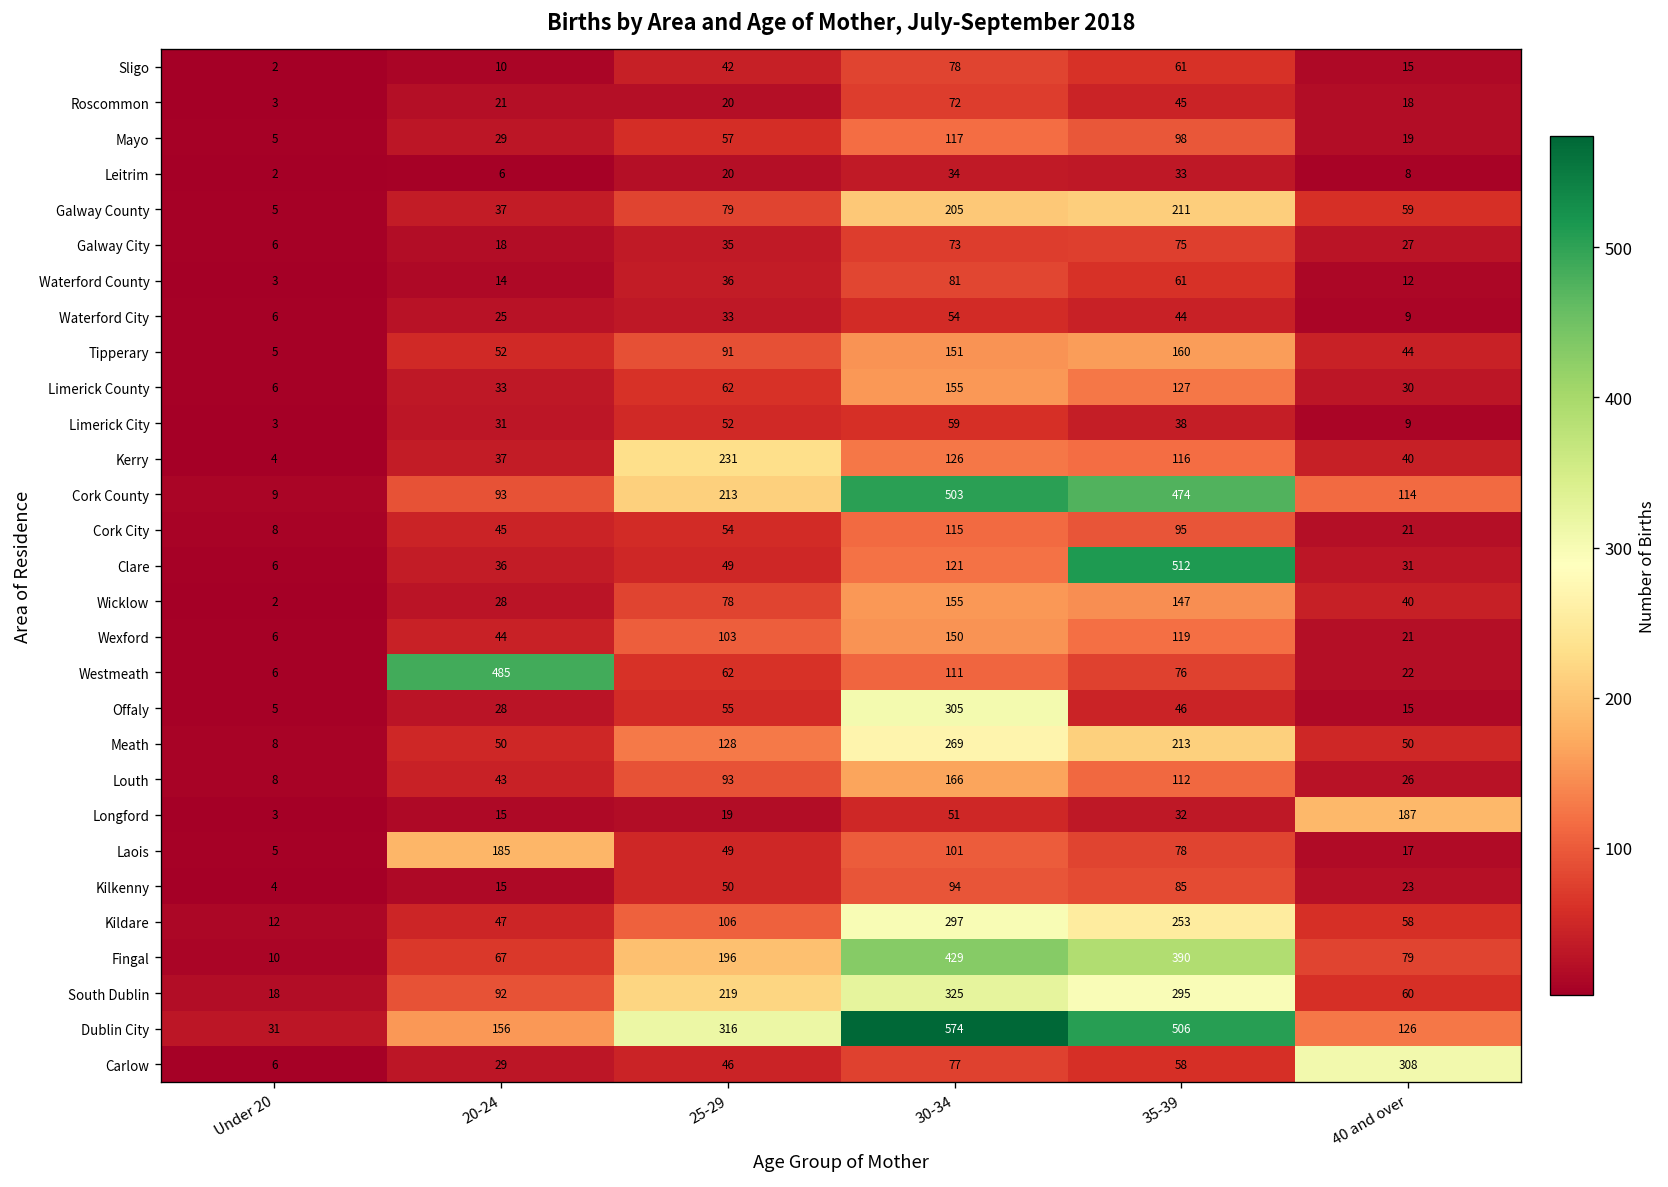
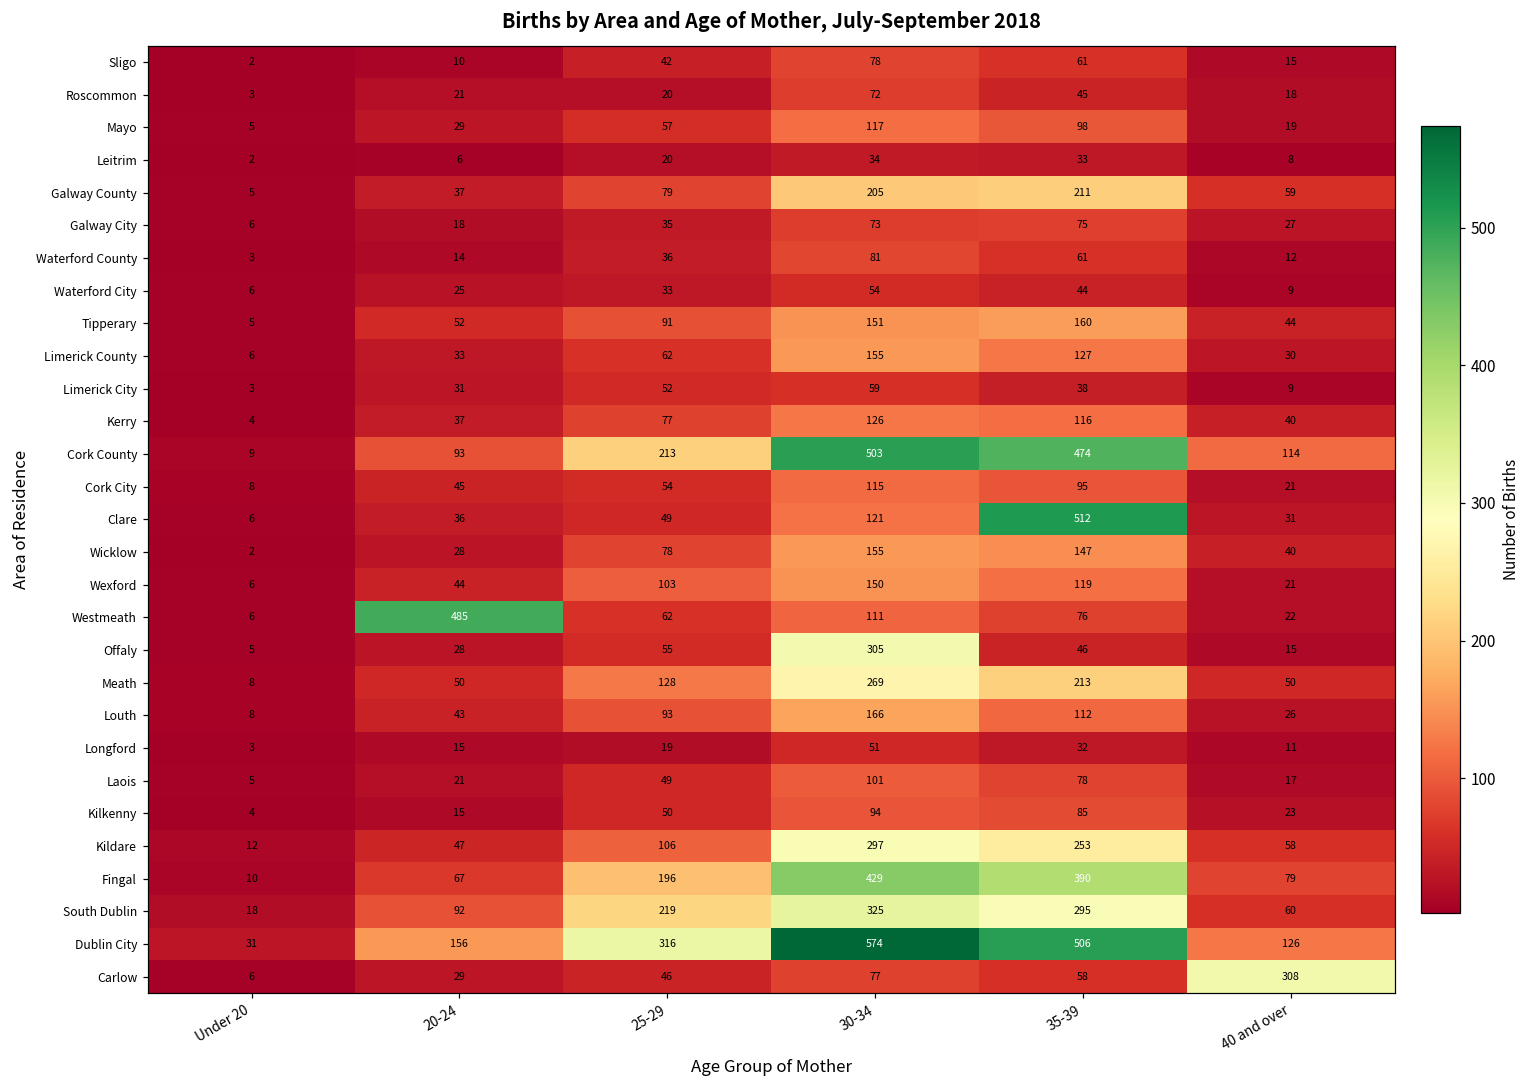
  {
    "Sligo": {
      "Under 20": 2,
      "20-24": 10,
      "25-29": 42,
      "30-34": 78,
      "35-39": 61,
      "40 and over": 15
    },
    "Roscommon": {
      "Under 20": 3,
      "20-24": 21,
      "25-29": 20,
      "30-34": 72,
      "35-39": 45,
      "40 and over": 18
    },
    "Mayo": {
      "Under 20": 5,
      "20-24": 29,
      "25-29": 57,
      "30-34": 117,
      "35-39": 98,
      "40 and over": 19
    },
    "Leitrim": {
      "Under 20": 2,
      "20-24": 6,
      "25-29": 20,
      "30-34": 34,
      "35-39": 33,
      "40 and over": 8
    },
    "Galway County": {
      "Under 20": 5,
      "20-24": 37,
      "25-29": 79,
      "30-34": 205,
      "35-39": 211,
      "40 and over": 59
    },
    "Galway City": {
      "Under 20": 6,
      "20-24": 18,
      "25-29": 35,
      "30-34": 73,
      "35-39": 75,
      "40 and over": 27
    },
    "Waterford County": {
      "Under 20": 3,
      "20-24": 14,
      "25-29": 36,
      "30-34": 81,
      "35-39": 61,
      "40 and over": 12
    },
    "Waterford City": {
      "Under 20": 6,
      "20-24": 25,
      "25-29": 33,
      "30-34": 54,
      "35-39": 44,
      "40 and over": 9
    },
    "Tipperary": {
      "Under 20": 5,
      "20-24": 52,
      "25-29": 91,
      "30-34": 151,
      "35-39": 160,
      "40 and over": 44
    },
    "Limerick County": {
      "Under 20": 6,
      "20-24": 33,
      "25-29": 62,
      "30-34": 155,
      "35-39": 127,
      "40 and over": 30
    },
    "Limerick City": {
      "Under 20": 3,
      "20-24": 31,
      "25-29": 52,
      "30-34": 59,
      "35-39": 38,
      "40 and over": 9
    },
    "Kerry": {
      "Under 20": 4,
      "20-24": 37,
-     "25-29": 231,
+     "25-29": 77,
      "30-34": 126,
      "35-39": 116,
      "40 and over": 40
    },
    "Cork County": {
      "Under 20": 9,
      "20-24": 93,
      "25-29": 213,
      "30-34": 503,
      "35-39": 474,
      "40 and over": 114
    },
    "Cork City": {
      "Under 20": 8,
      "20-24": 45,
      "25-29": 54,
      "30-34": 115,
      "35-39": 95,
      "40 and over": 21
    },
    "Clare": {
      "Under 20": 6,
      "20-24": 36,
      "25-29": 49,
      "30-34": 121,
      "35-39": 512,
      "40 and over": 31
    },
    "Wicklow": {
      "Under 20": 2,
      "20-24": 28,
      "25-29": 78,
      "30-34": 155,
      "35-39": 147,
      "40 and over": 40
    },
    "Wexford": {
      "Under 20": 6,
      "20-24": 44,
      "25-29": 103,
      "30-34": 150,
      "35-39": 119,
      "40 and over": 21
    },
    "Westmeath": {
      "Under 20": 6,
      "20-24": 485,
      "25-29": 62,
      "30-34": 111,
      "35-39": 76,
      "40 and over": 22
    },
    "Offaly": {
      "Under 20": 5,
      "20-24": 28,
      "25-29": 55,
      "30-34": 305,
      "35-39": 46,
      "40 and over": 15
    },
    "Meath": {
      "Under 20": 8,
      "20-24": 50,
      "25-29": 128,
      "30-34": 269,
      "35-39": 213,
      "40 and over": 50
    },
    "Louth": {
      "Under 20": 8,
      "20-24": 43,
      "25-29": 93,
      "30-34": 166,
      "35-39": 112,
      "40 and over": 26
    },
    "Longford": {
      "Under 20": 3,
      "20-24": 15,
      "25-29": 19,
      "30-34": 51,
      "35-39": 32,
-     "40 and over": 187
+     "40 and over": 11
    },
    "Laois": {
      "Under 20": 5,
-     "20-24": 185,
+     "20-24": 21,
      "25-29": 49,
      "30-34": 101,
      "35-39": 78,
      "40 and over": 17
    },
    "Kilkenny": {
      "Under 20": 4,
      "20-24": 15,
      "25-29": 50,
      "30-34": 94,
      "35-39": 85,
      "40 and over": 23
    },
    "Kildare": {
      "Under 20": 12,
      "20-24": 47,
      "25-29": 106,
      "30-34": 297,
      "35-39": 253,
      "40 and over": 58
    },
    "Fingal": {
      "Under 20": 10,
      "20-24": 67,
      "25-29": 196,
      "30-34": 429,
      "35-39": 390,
      "40 and over": 79
    },
    "South Dublin": {
      "Under 20": 18,
      "20-24": 92,
      "25-29": 219,
      "30-34": 325,
      "35-39": 295,
      "40 and over": 60
    },
    "Dublin City": {
      "Under 20": 31,
      "20-24": 156,
      "25-29": 316,
      "30-34": 574,
      "35-39": 506,
      "40 and over": 126
    },
    "Carlow": {
      "Under 20": 6,
      "20-24": 29,
      "25-29": 46,
      "30-34": 77,
      "35-39": 58,
      "40 and over": 308
    }
  }
